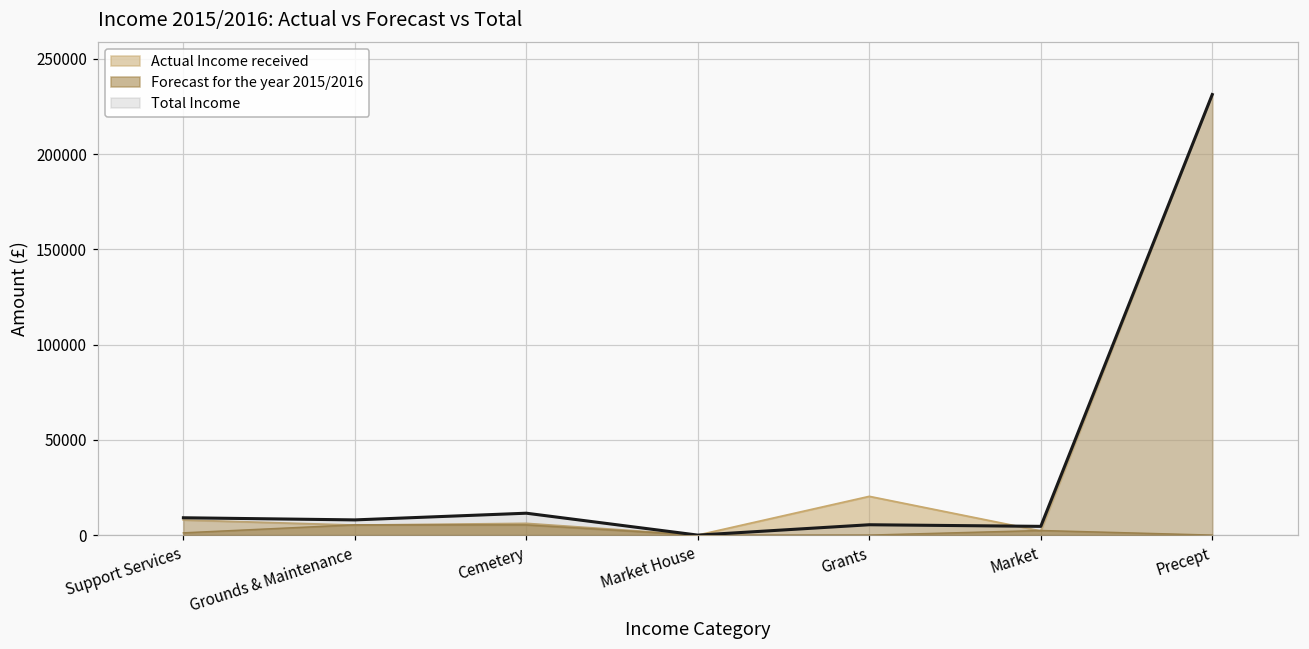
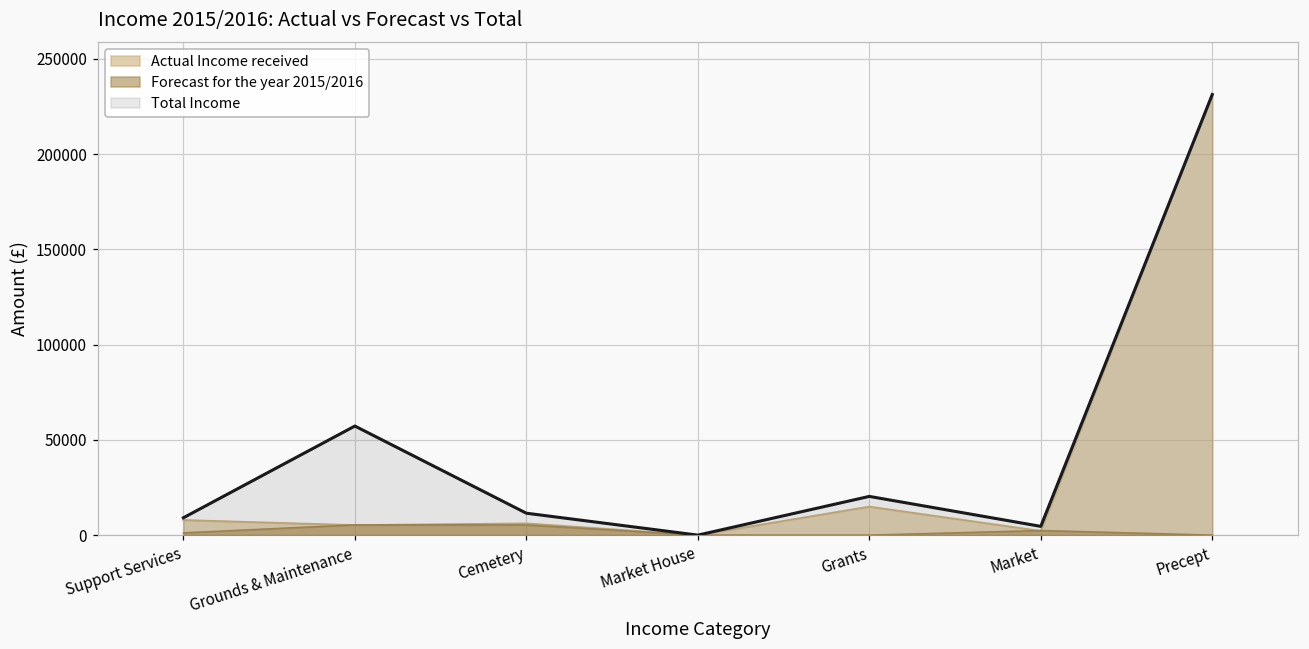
  {
    "Actual Income received": {
-     "Grants": 20000
+     "Grants": 15000
    },
    "Forecast for the year 2015/2016": {
      "Support Services": 1000,
      "Grants": 0,
      "Precept": 0
    },
    "Total Income": {
-     "Grounds & Maintenance": 8000,
+     "Grounds & Maintenance": 57000,
      "Cemetery": 12000,
-     "Grants": 5000,
+     "Grants": 20000,
      "Market": 5000
    }
  }
